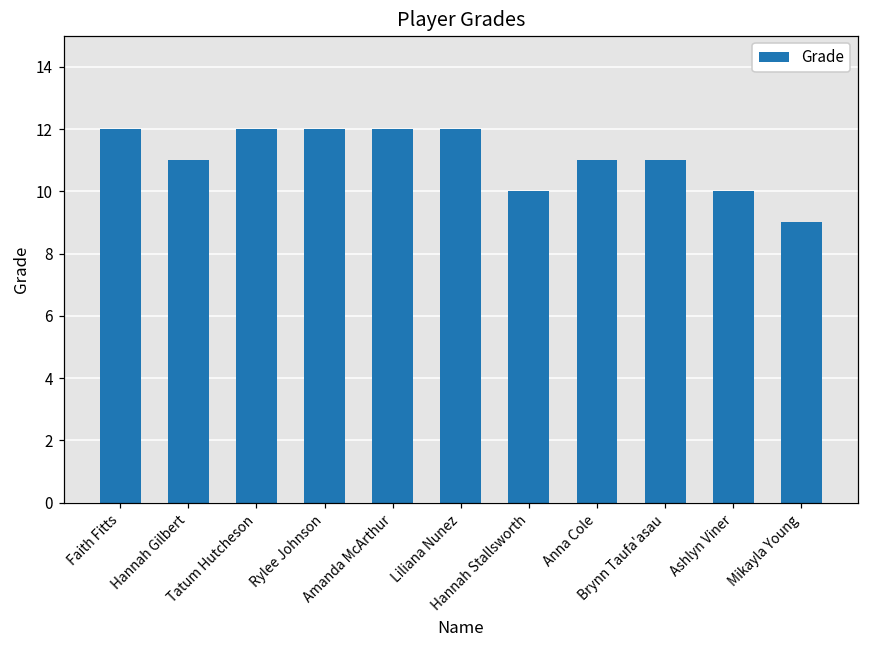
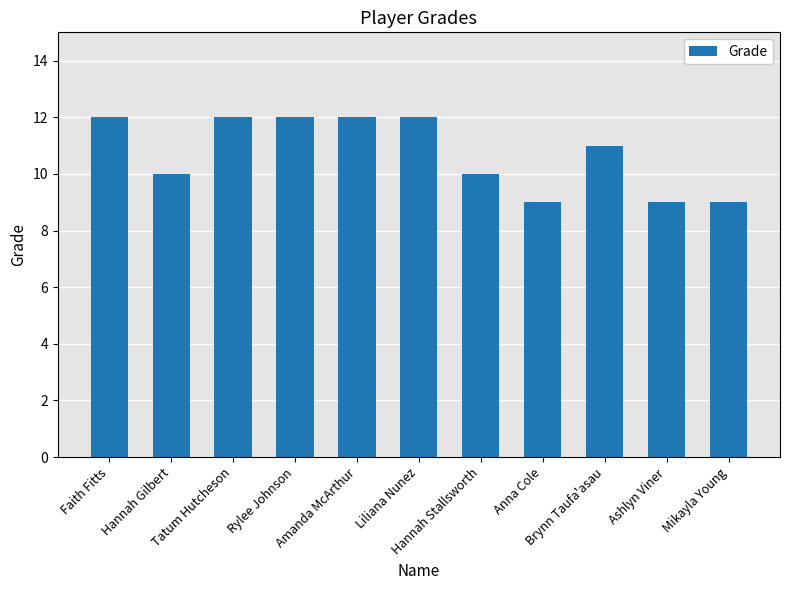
  {
    "Faith Fitts": 12,
-   "Hannah Gilbert": 11,
+   "Hannah Gilbert": 10,
    "Tatum Hutcheson": 12,
    "Rylee Johnson": 12,
    "Amanda McArthur": 12,
    "Liliana Nunez": 12,
    "Hannah Stallsworth": 10,
-   "Anna Cole": 11,
+   "Anna Cole": 9,
    "Brynn Taufa'asau": 11,
-   "Ashlyn Viner": 10,
+   "Ashlyn Viner": 9,
    "Mikayla Young": 9
  }
